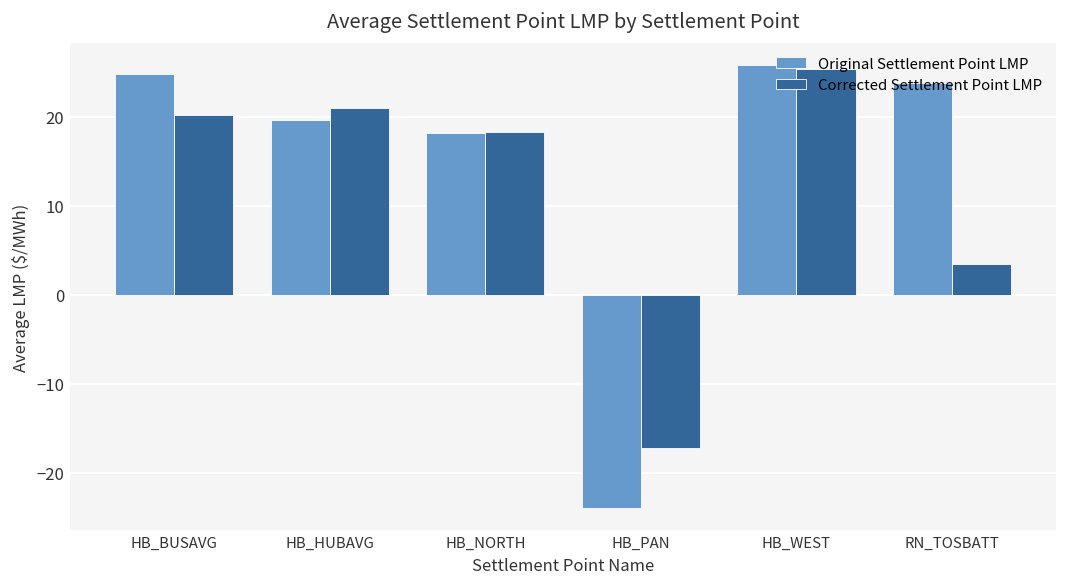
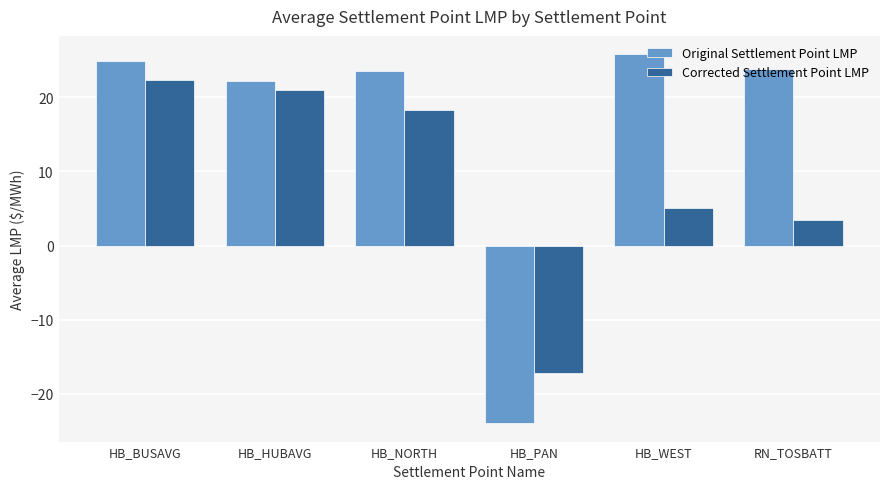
  {
    "Original Settlement Point LMP": {
      "HB_BUSAVG": 25,
-     "HB_HUBAVG": 20,
-     "HB_NORTH": 18,
+     "HB_HUBAVG": 22,
+     "HB_NORTH": 24,
      "HB_PAN": -24,
      "HB_WEST": 26,
      "RN_TOSBATT": 24
    },
    "Corrected Settlement Point LMP": {
-     "HB_BUSAVG": 20,
+     "HB_BUSAVG": 22,
      "HB_HUBAVG": 21,
      "HB_NORTH": 18,
      "HB_PAN": -17,
-     "HB_WEST": 25,
+     "HB_WEST": 5,
      "RN_TOSBATT": 3
    }
  }
